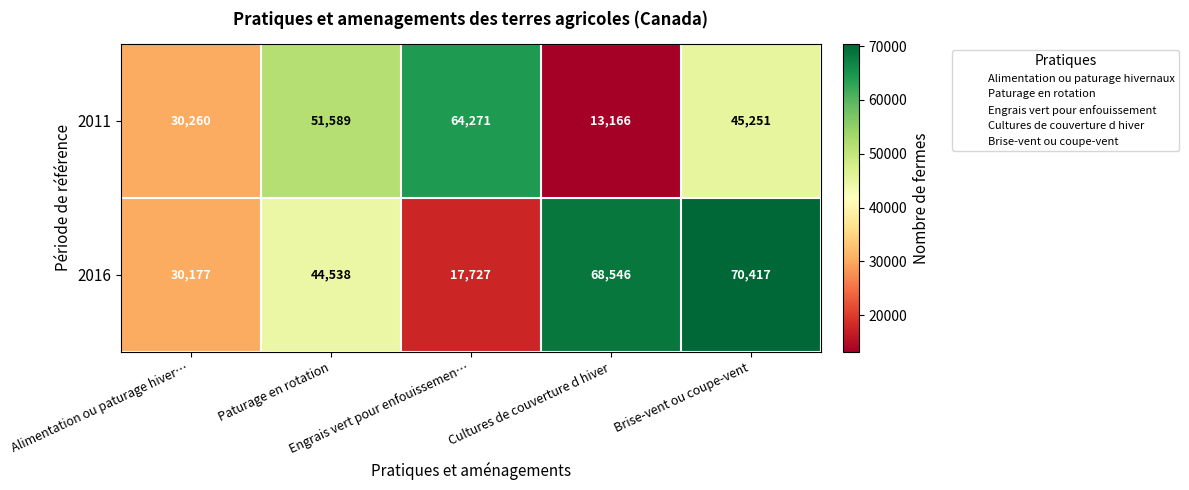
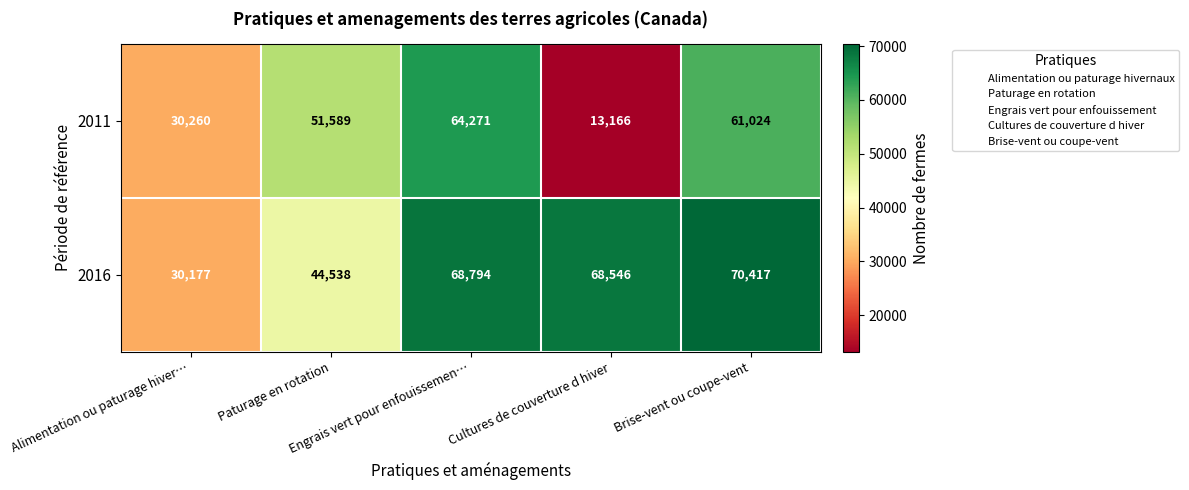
  {
    "2011": {
      "Alimentation ou paturage hiver…": "30,260",
      "Paturage en rotation": "51,589",
      "Engrais vert pour enfouissemen…": "64,271",
      "Cultures de couverture d hiver": "13,166",
-     "Brise-vent ou coupe-vent": "45,251"
+     "Brise-vent ou coupe-vent": "61,024"
    },
    "2016": {
      "Alimentation ou paturage hiver…": "30,177",
      "Paturage en rotation": "44,538",
-     "Engrais vert pour enfouissemen…": "17,727",
+     "Engrais vert pour enfouissemen…": "68,794",
      "Cultures de couverture d hiver": "68,546",
      "Brise-vent ou coupe-vent": "70,417"
    }
  }
